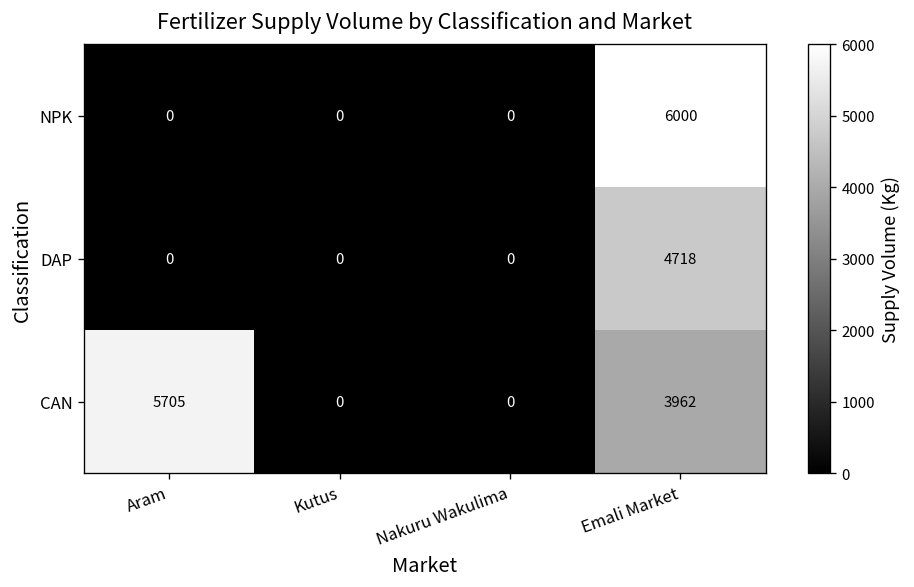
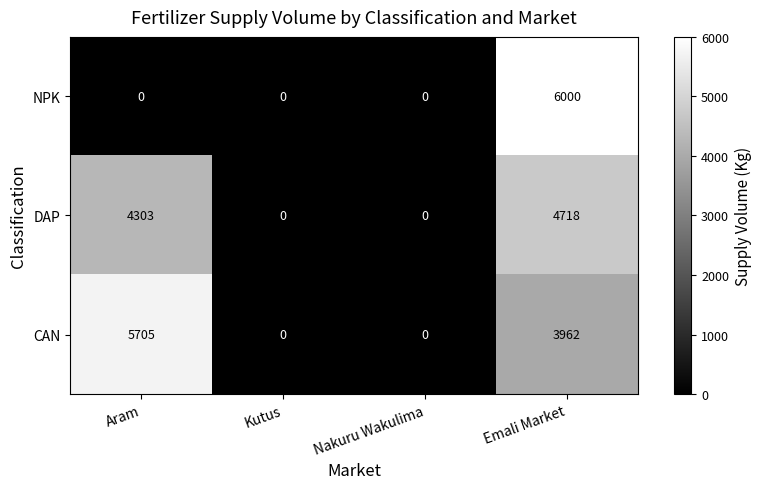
  {
    "NPK": {
      "Aram": 0,
      "Kutus": 0,
      "Nakuru Wakulima": 0,
      "Emali Market": 6000
    },
    "DAP": {
-     "Aram": 0,
+     "Aram": 4303,
      "Kutus": 0,
      "Nakuru Wakulima": 0,
      "Emali Market": 4718
    },
    "CAN": {
      "Aram": 5705,
      "Kutus": 0,
      "Nakuru Wakulima": 0,
      "Emali Market": 3962
    }
  }
